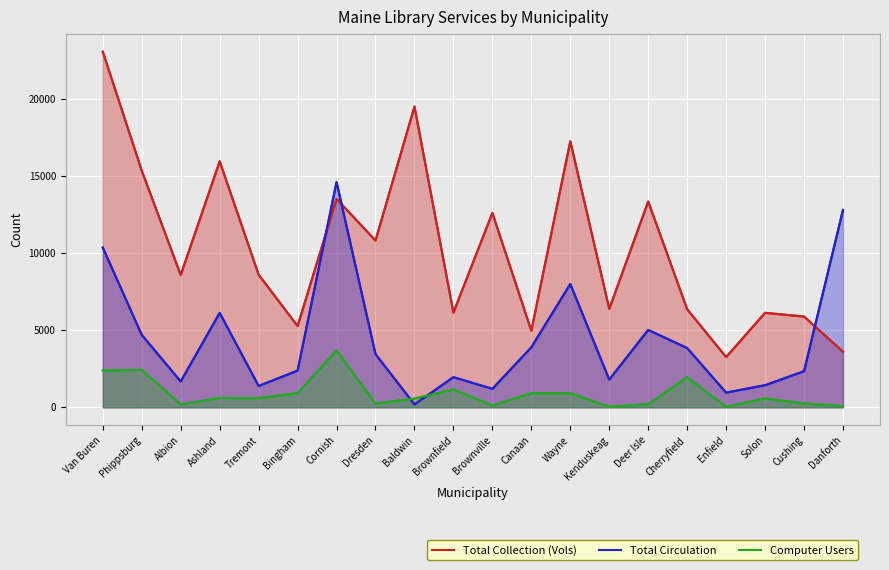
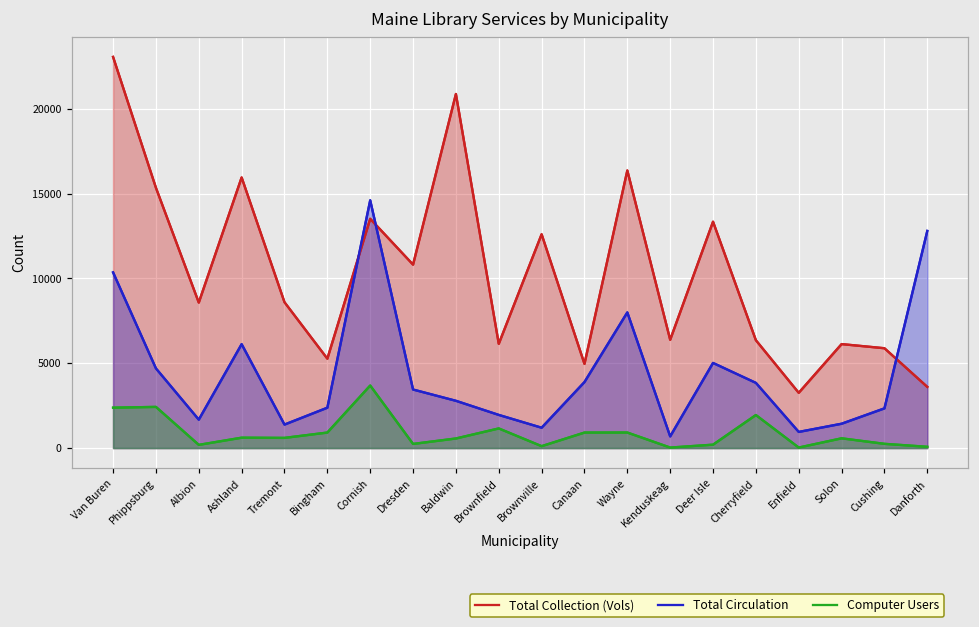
  {
    "Total Collection (Vols)": {
      "Van Buren": 23100,
      "Phippsburg": 15300,
      "Albion": 8600,
      "Ashland": 16000,
      "Tremont": 8600,
      "Bingham": 5300,
      "Cornish": 13500,
      "Dresden": 10800,
-     "Baldwin": 19500,
+     "Baldwin": 20900,
      "Brownfield": 6100,
      "Brownville": 12600,
      "Canaan": 5000,
-     "Wayne": 17300,
+     "Wayne": 16400,
      "Kenduskeag": 6400,
      "Deer Isle": 13300,
      "Cherryfield": 6400,
      "Enfield": 3300,
      "Solon": 6100,
      "Cushing": 5900,
      "Danforth": 3600
    },
    "Total Circulation": {
      "Van Buren": 10400,
      "Phippsburg": 4700,
      "Albion": 1700,
      "Ashland": 6100,
      "Tremont": 1400,
      "Bingham": 2400,
      "Cornish": 14600,
      "Dresden": 3500,
-     "Baldwin": 200,
+     "Baldwin": 2800,
      "Brownfield": 2000,
      "Brownville": 1200,
      "Canaan": 3900,
      "Wayne": 8000,
-     "Kenduskeag": 1800,
+     "Kenduskeag": 700,
      "Deer Isle": 5000,
      "Cherryfield": 3800,
      "Enfield": 1000,
      "Solon": 1400,
      "Cushing": 2300,
      "Danforth": 12800
    },
    "Computer Users": {
      "Van Buren": 2400,
      "Phippsburg": 2400,
      "Albion": 200,
      "Ashland": 600,
      "Tremont": 600,
      "Bingham": 900,
      "Cornish": 3700,
      "Dresden": 200,
      "Baldwin": 600,
      "Brownfield": 1200,
      "Brownville": 100,
      "Canaan": 900,
      "Wayne": 900,
      "Kenduskeag": 0,
      "Deer Isle": 200,
      "Cherryfield": 1900,
      "Enfield": 0,
      "Solon": 600,
      "Cushing": 300,
      "Danforth": 100
    }
  }
